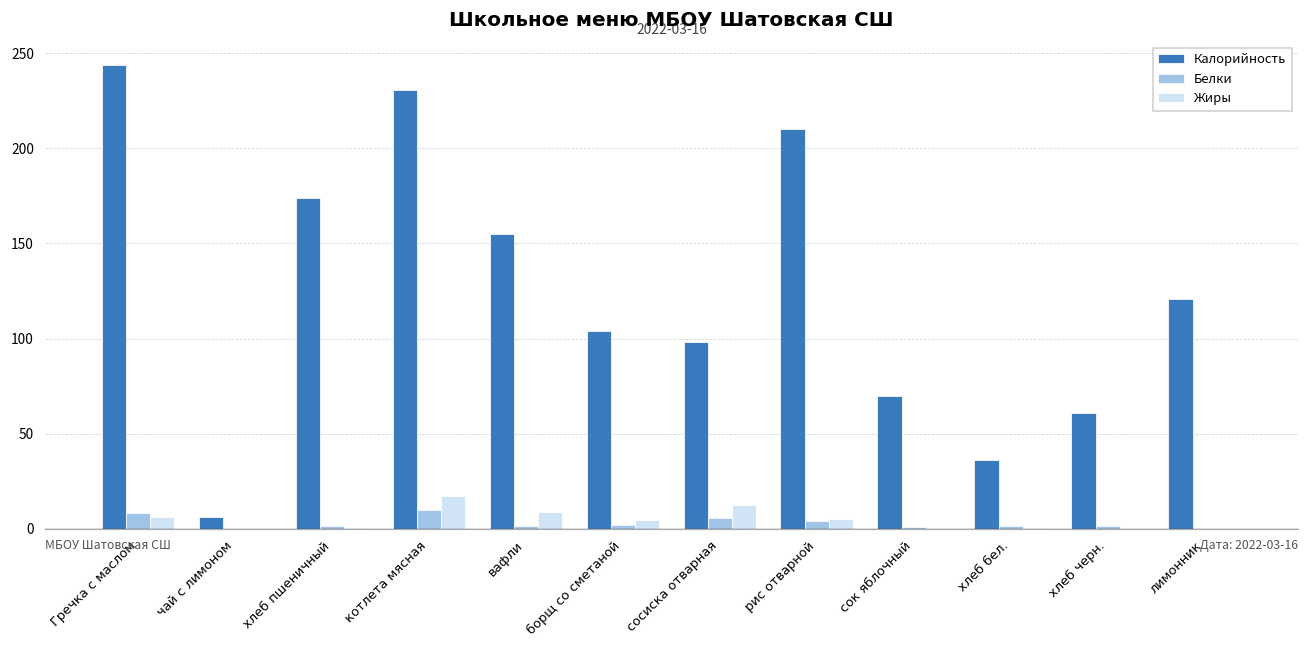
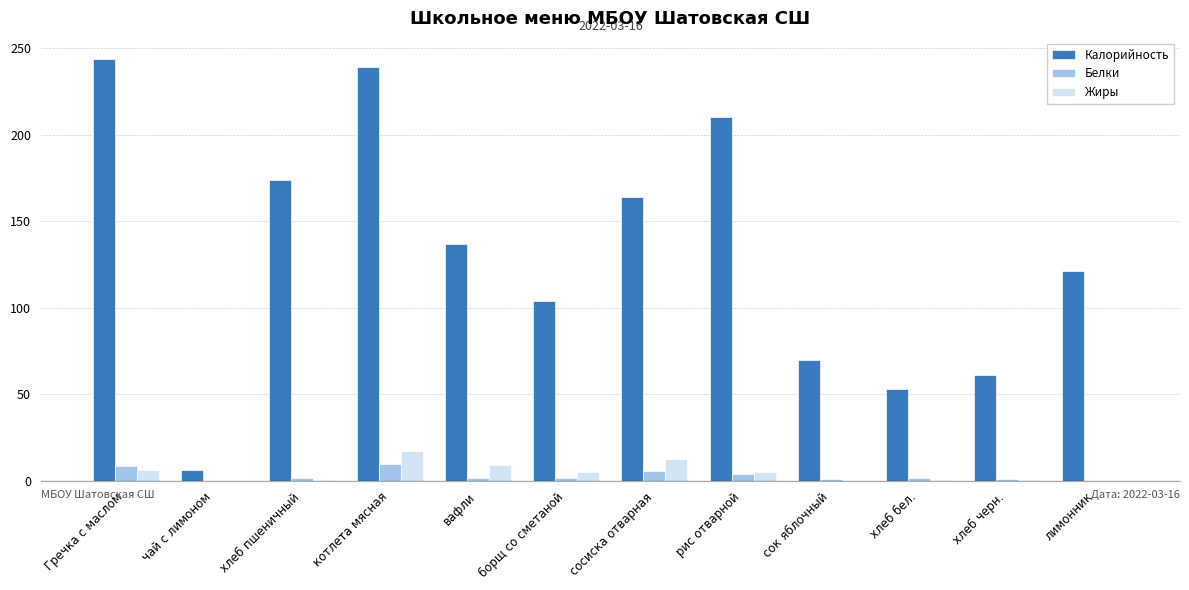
  {
    "Калорийность": {
      "Гречка с маслом": 244,
      "чай с лимоном": 6,
      "хлеб пшеничный": 174,
-     "котлета мясная": 231,
-     "вафли": 155,
+     "котлета мясная": 239,
+     "вафли": 137,
      "борщ со сметаной": 104,
-     "сосиска отварная": 98,
+     "сосиска отварная": 164,
      "рис отварной": 210,
      "сок яблочный": 70,
-     "хлеб бел.": 36,
+     "хлеб бел.": 53,
      "хлеб черн.": 61,
      "лимонник": 121
    }
  }
